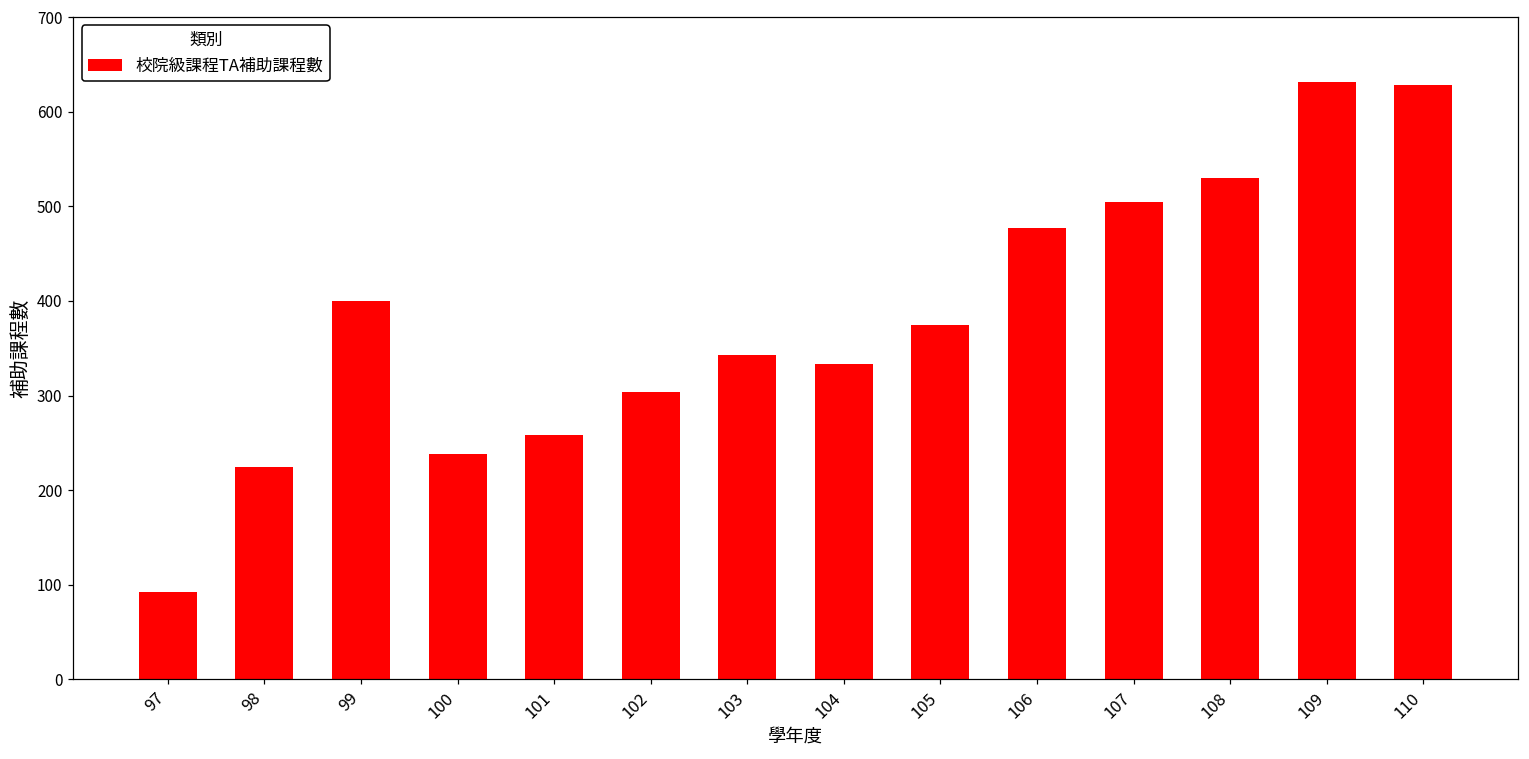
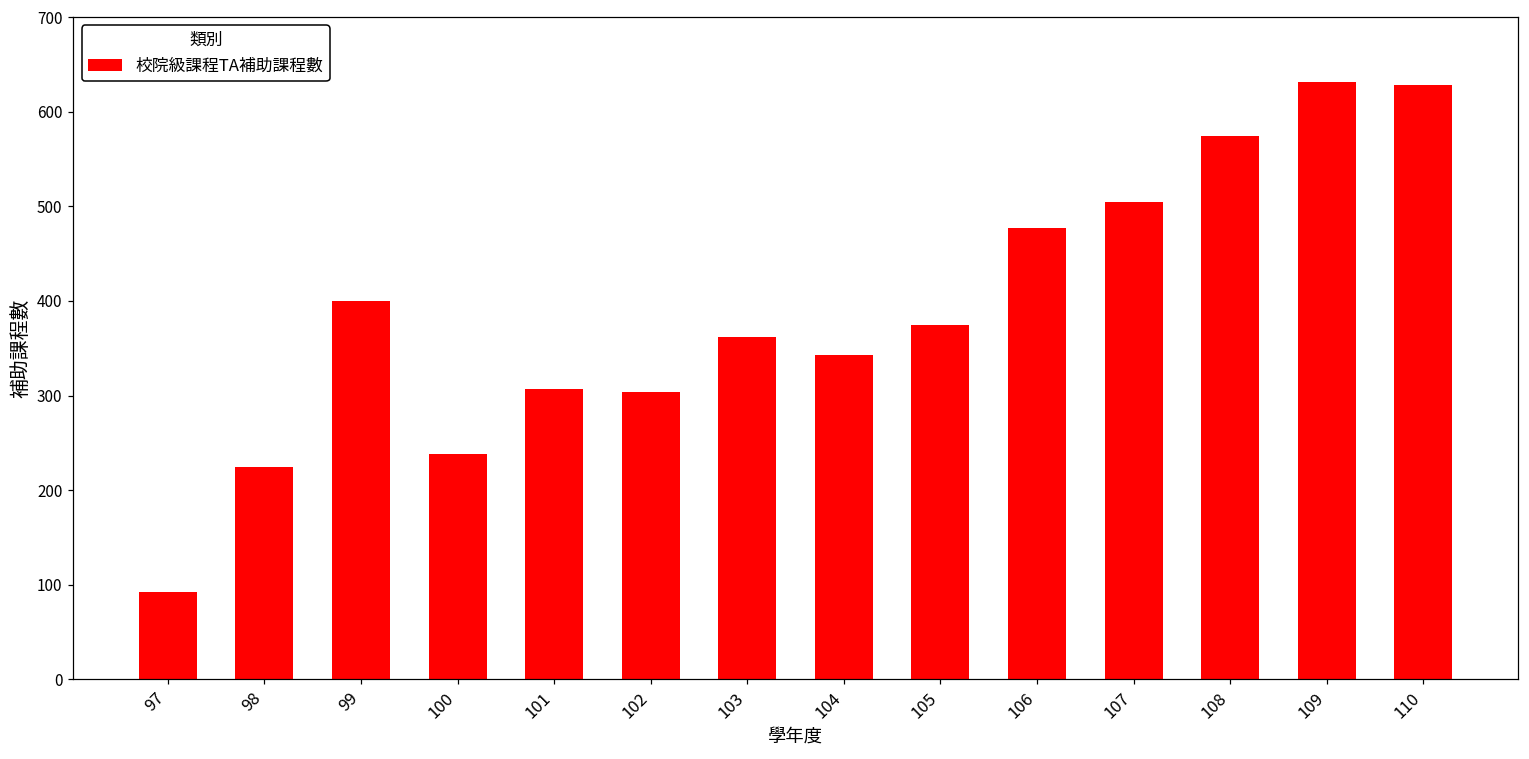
  {
    "97": 90,
    "98": 220,
    "99": 400,
    "100": 240,
-   "101": 260,
+   "101": 310,
    "102": 300,
-   "103": 340,
-   "104": 330,
+   "103": 360,
+   "104": 340,
    "105": 370,
    "106": 480,
    "107": 510,
-   "108": 530,
+   "108": 570,
    "109": 630,
    "110": 630
  }
